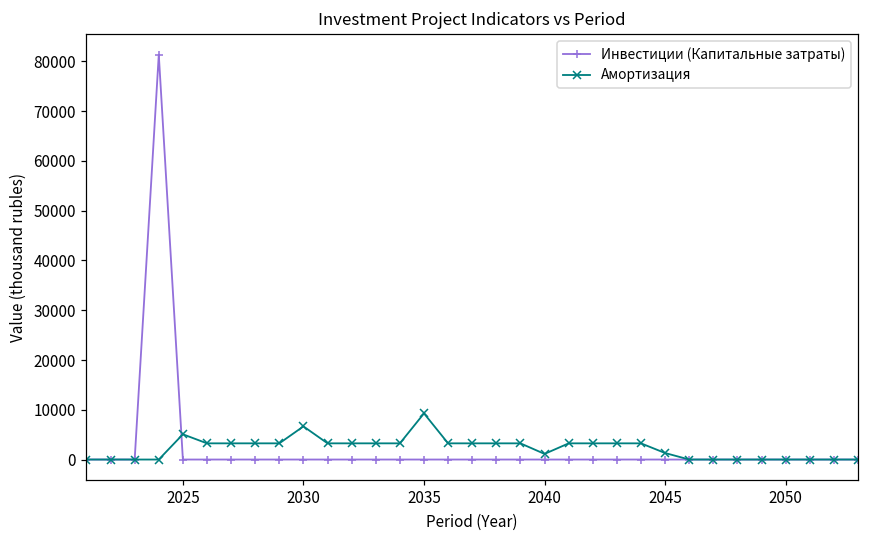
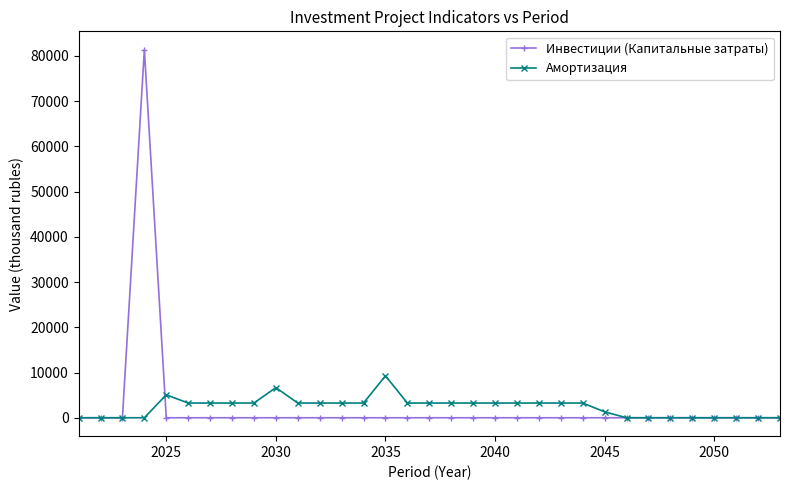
  {
    "Инвестиции (Капитальные затраты)": {
      "2025": 0,
      "2030": 0,
      "2035": 0,
      "2040": 0,
      "2045": 0
    },
    "Амортизация": {
      "2025": 5000,
      "2030": 7000,
      "2035": 9000,
-     "2040": 1000,
+     "2040": 3000,
      "2045": 1000
    }
  }
